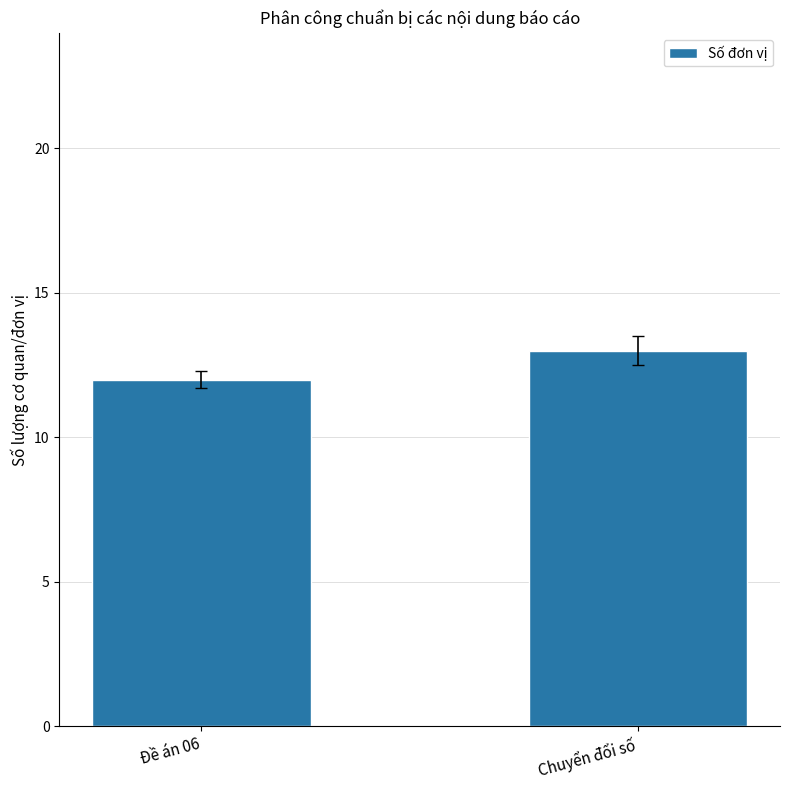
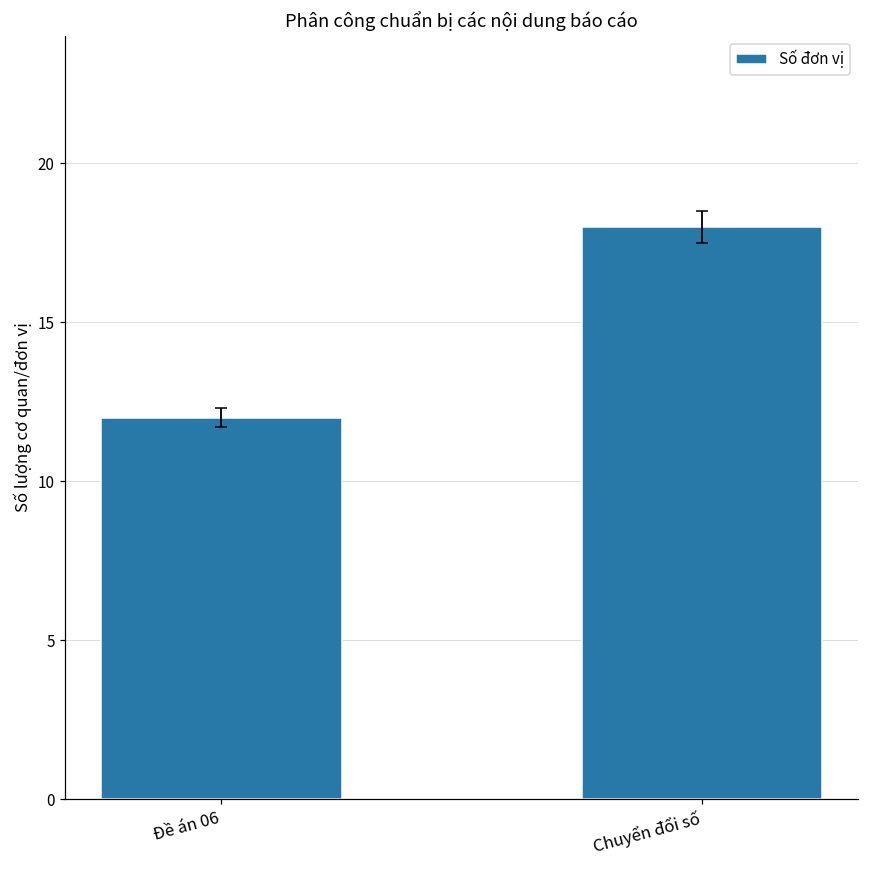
  {
    "Số đơn vị": {
      "Đề án 06": 12,
-     "Chuyển đổi số": 13
+     "Chuyển đổi số": 18
    }
  }
